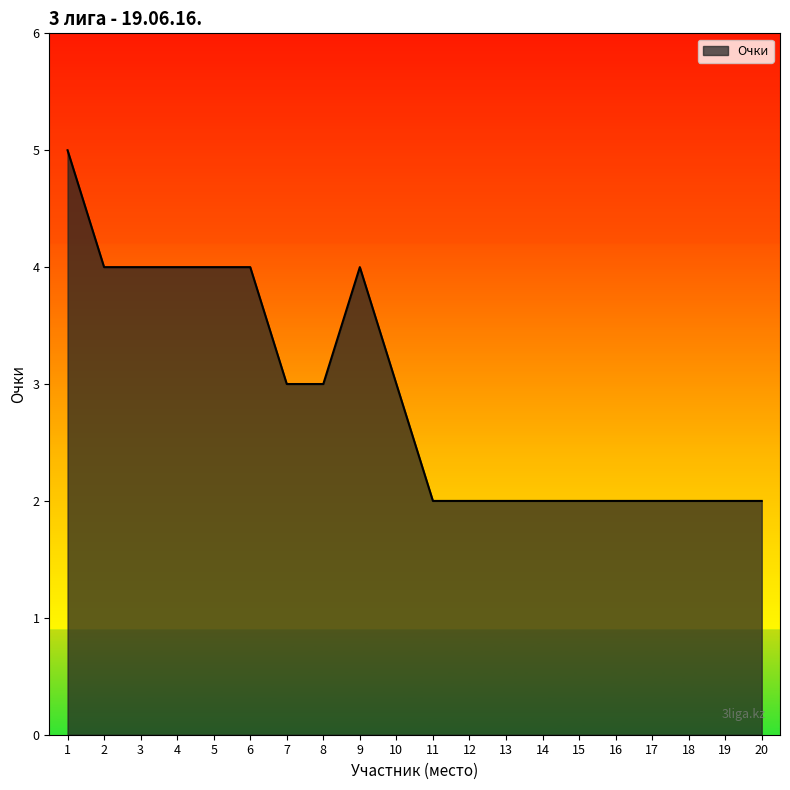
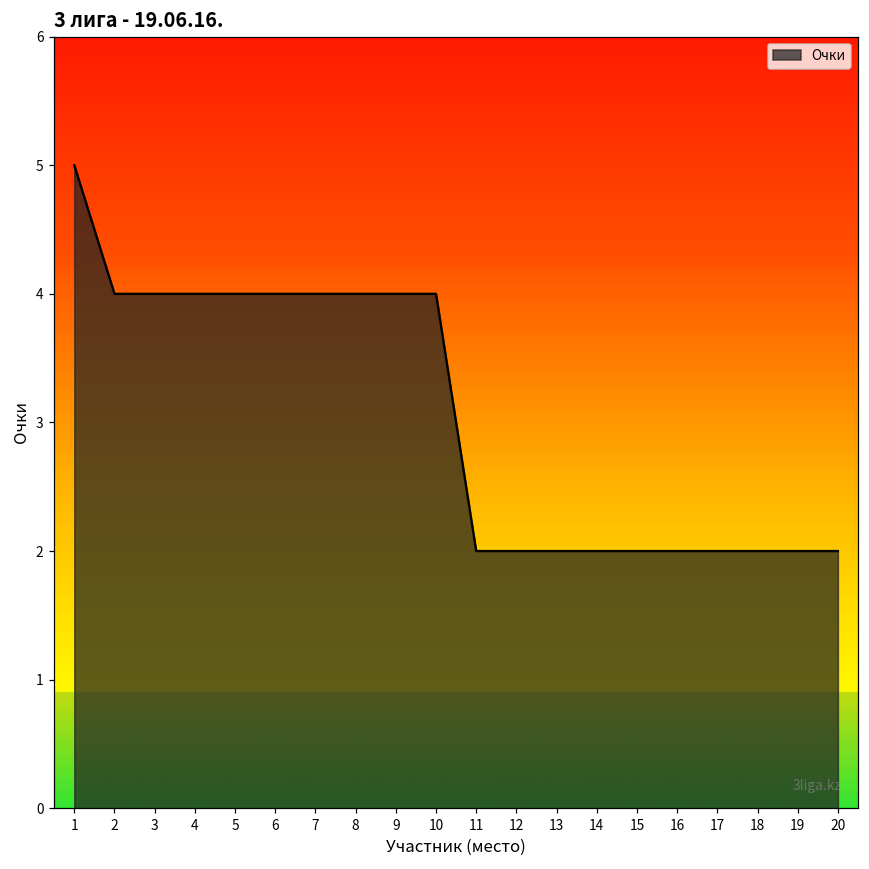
  {
    "1": 5,
    "2": 4,
    "3": 4,
    "4": 4,
    "5": 4,
    "6": 4,
-   "7": 3,
-   "8": 3,
+   "7": 4,
+   "8": 4,
    "9": 4,
-   "10": 3,
+   "10": 4,
    "11": 2,
    "12": 2,
    "13": 2,
    "14": 2,
    "15": 2,
    "16": 2,
    "17": 2,
    "18": 2,
    "19": 2,
    "20": 2
  }
